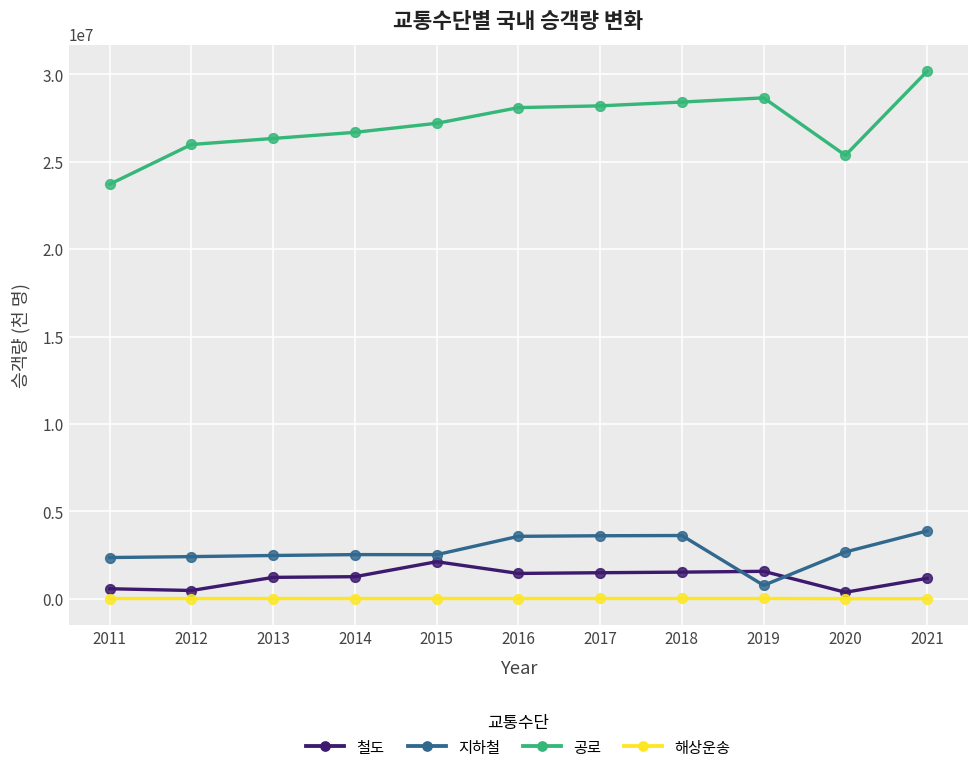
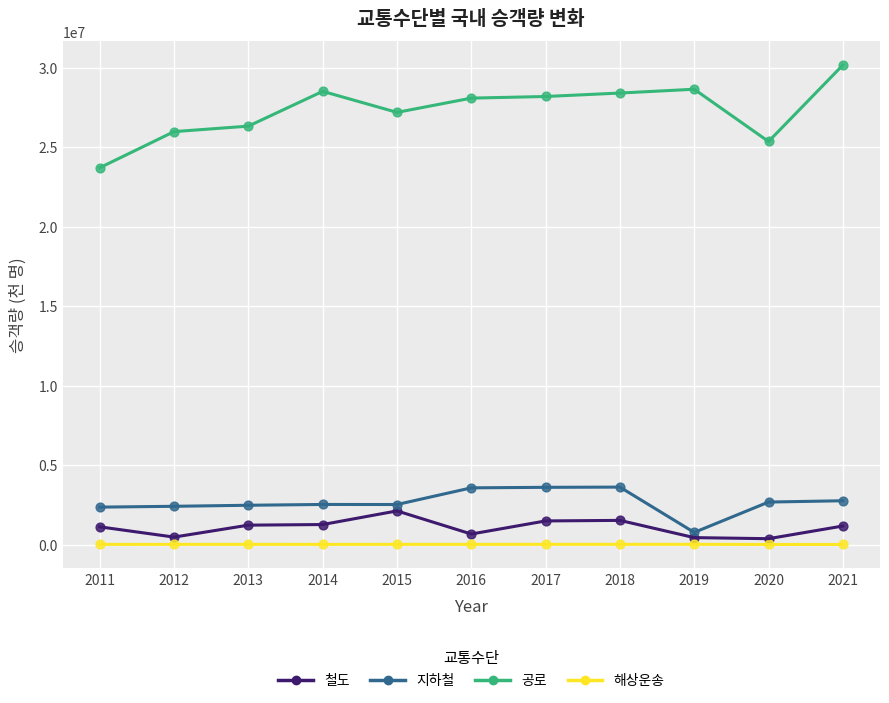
  {
    "철도": {
-     "2011": 600000,
+     "2011": 1100000,
      "2012": 500000,
      "2013": 1200000,
      "2014": 1300000,
      "2015": 2100000,
-     "2016": 1400000,
+     "2016": 700000,
      "2017": 1500000,
      "2018": 1500000,
-     "2019": 1600000,
+     "2019": 400000,
      "2020": 400000,
      "2021": 1200000
    },
    "지하철": {
      "2011": 2400000,
      "2012": 2400000,
      "2013": 2500000,
      "2014": 2500000,
      "2015": 2500000,
      "2016": 3600000,
      "2017": 3600000,
      "2018": 3600000,
      "2019": 800000,
      "2020": 2700000,
-     "2021": 3900000
+     "2021": 2800000
    },
    "공로": {
      "2011": 23700000,
      "2012": 26000000,
      "2013": 26300000,
-     "2014": 26700000,
+     "2014": 28500000,
      "2015": 27200000,
      "2016": 28100000,
      "2017": 28200000,
      "2018": 28400000,
      "2019": 28600000,
      "2020": 25400000,
      "2021": 30200000
    },
    "해상운송": {
      "2011": 0,
      "2012": 0,
      "2013": 0,
      "2014": 0,
      "2015": 0,
      "2016": 0,
      "2017": 0,
      "2018": 0,
      "2019": 0,
      "2020": 0,
      "2021": 0
    }
  }
